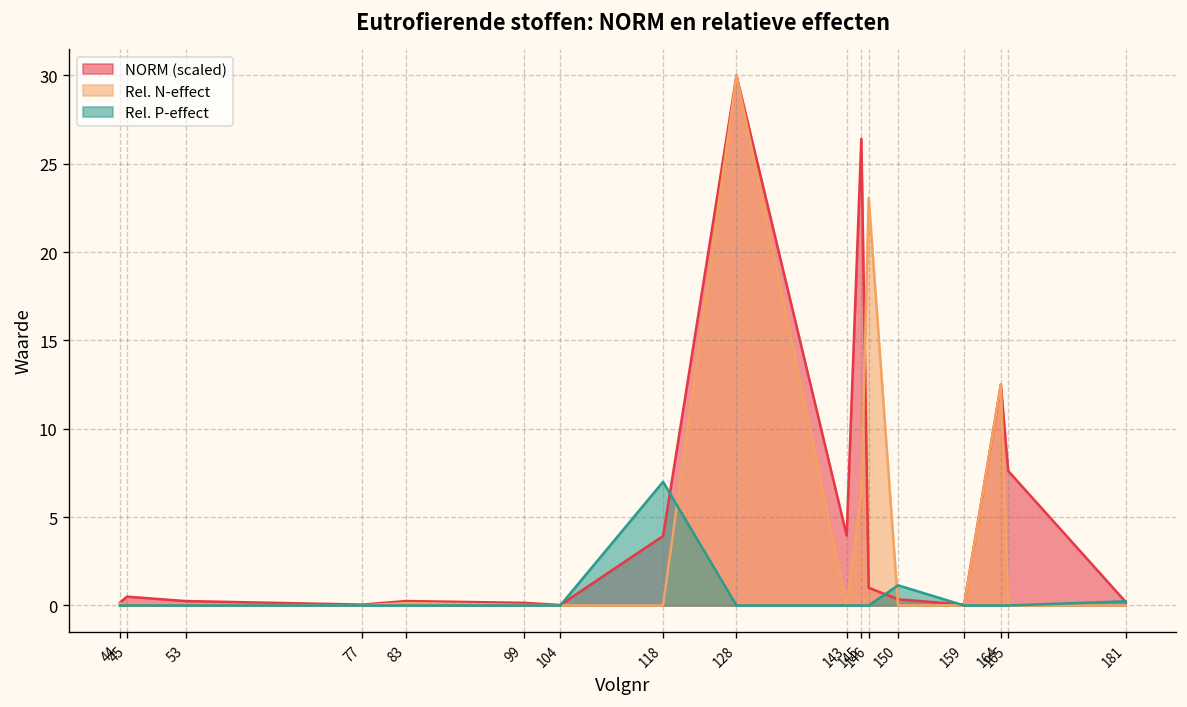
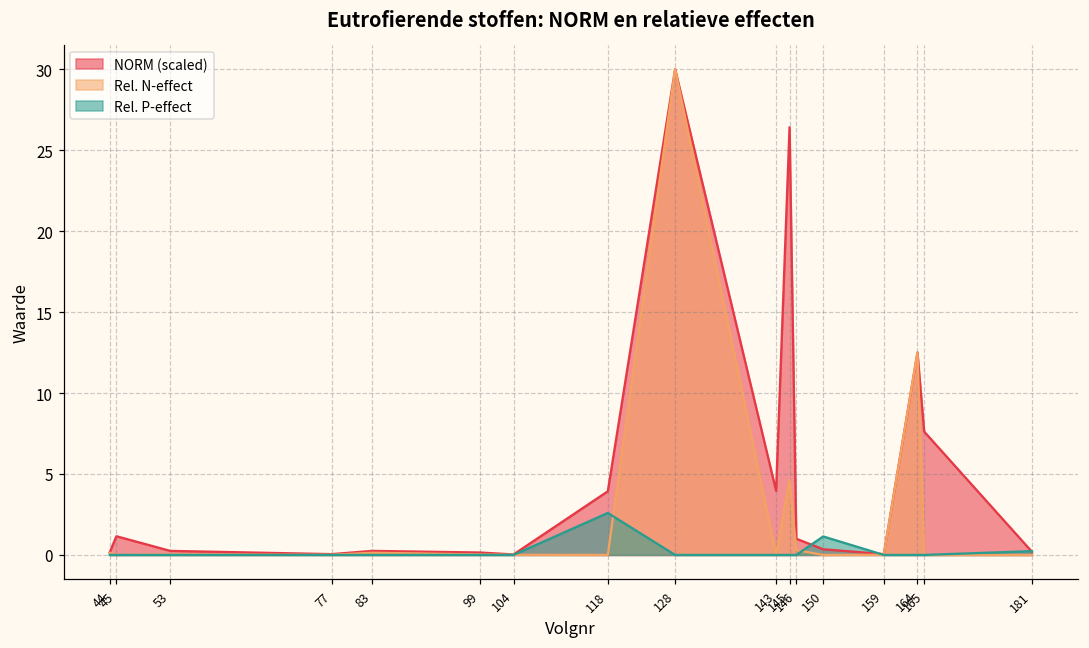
  {
    "NORM (scaled)": {
-     "45": 0.5,
+     "45": 1.2,
      "53": 0.3,
      "118": 3.9,
      "143": 4.0,
      "145": 26.4,
      "146": 1.0,
      "150": 0.4,
      "165": 7.6
    },
    "Rel. N-effect": {
      "118": 0.0,
-     "145": 6.4,
-     "146": 23.1,
+     "145": 4.6,
+     "146": 0.3,
      "150": 0.0,
      "181": 0.0
    },
    "Rel. P-effect": {
-     "118": 7.0,
+     "118": 2.6,
      "128": 0.0,
      "145": 0.0,
      "146": 0.0,
      "150": 1.1,
      "164": 0.0
    }
  }
